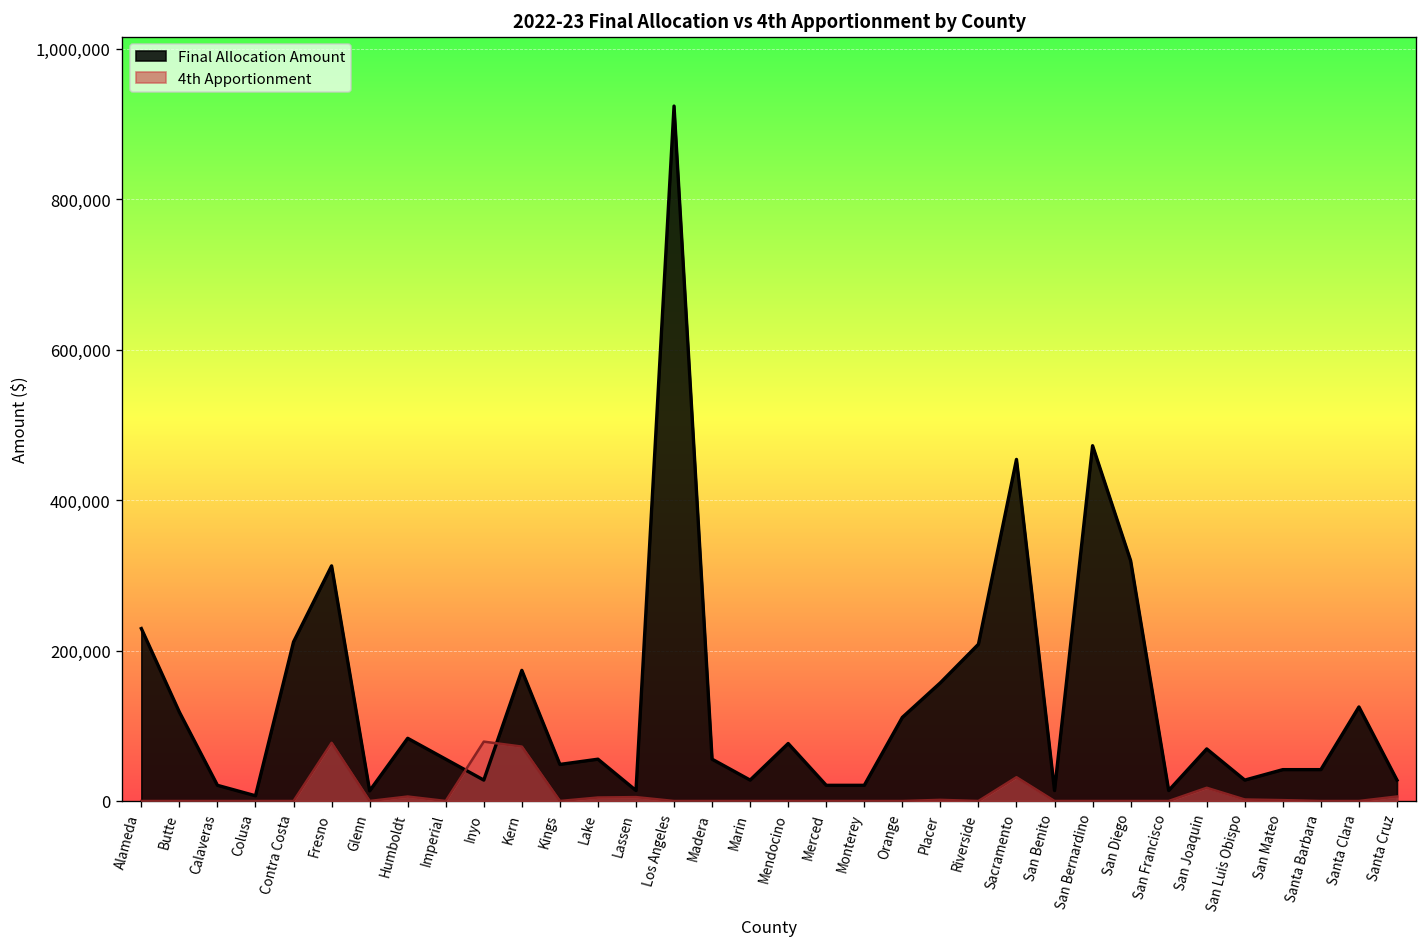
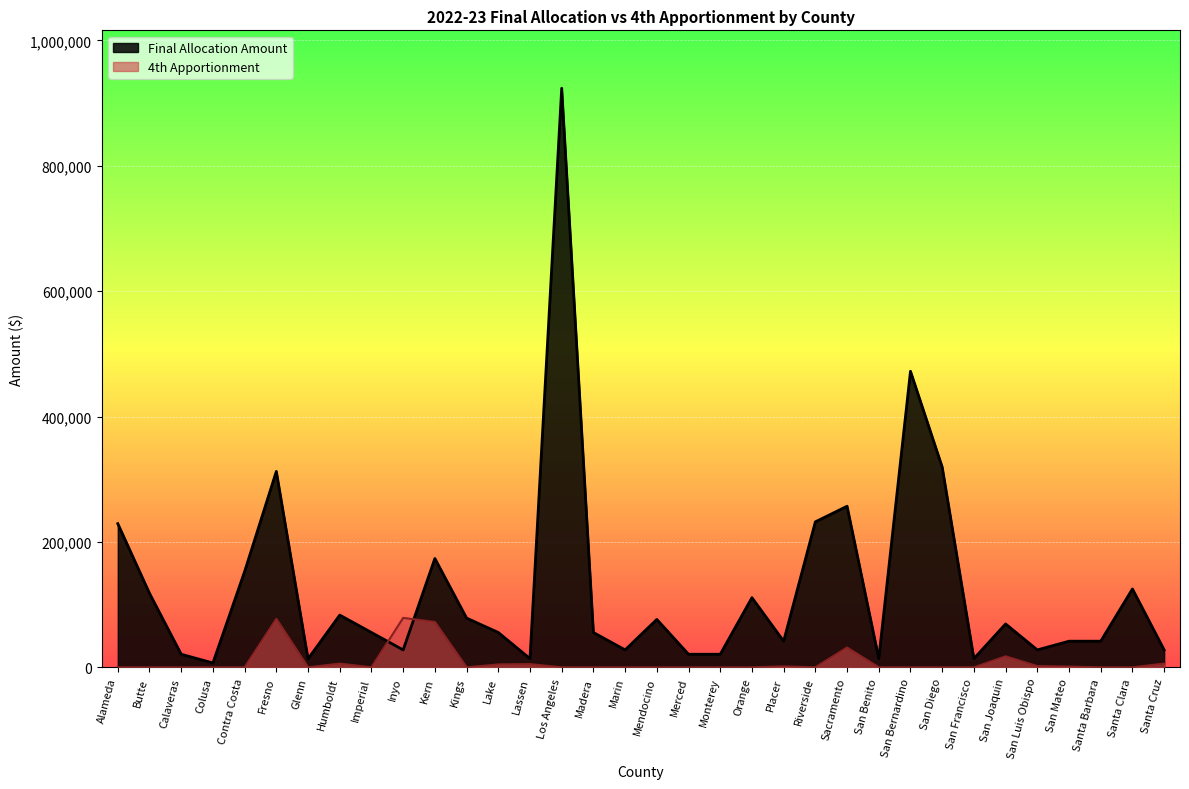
  {
    "Final Allocation Amount": {
      "Alameda": "230,000",
      "Butte": "120,000",
      "Calaveras": "20,000",
      "Colusa": "10,000",
-     "Contra Costa": "210,000",
+     "Contra Costa": "150,000",
      "Fresno": "310,000",
      "Glenn": "10,000",
      "Humboldt": "80,000",
      "Imperial": "60,000",
      "Inyo": "30,000",
      "Kern": "170,000",
-     "Kings": "50,000",
+     "Kings": "80,000",
      "Lake": "60,000",
      "Lassen": "10,000",
      "Los Angeles": "920,000",
      "Madera": "60,000",
      "Marin": "30,000",
      "Mendocino": "80,000",
      "Merced": "20,000",
      "Monterey": "20,000",
      "Orange": "110,000",
-     "Placer": "160,000",
-     "Riverside": "210,000",
-     "Sacramento": "450,000",
+     "Placer": "40,000",
+     "Riverside": "230,000",
+     "Sacramento": "260,000",
      "San Benito": "10,000",
      "San Bernardino": "470,000",
      "San Diego": "320,000",
      "San Francisco": "10,000",
      "San Joaquin": "70,000",
      "San Luis Obispo": "30,000",
      "San Mateo": "40,000",
      "Santa Barbara": "40,000",
      "Santa Clara": "130,000",
      "Santa Cruz": "30,000"
    },
    "4th Apportionment": {
      "Alameda": "0",
      "Butte": "0",
      "Calaveras": "0",
      "Colusa": "0",
      "Contra Costa": "0",
      "Fresno": "80,000",
      "Glenn": "0",
      "Humboldt": "10,000",
      "Imperial": "0",
      "Inyo": "80,000",
      "Kern": "70,000",
      "Kings": "0",
      "Lake": "0",
      "Lassen": "10,000",
      "Los Angeles": "0",
      "Madera": "0",
      "Marin": "0",
      "Mendocino": "0",
      "Merced": "0",
      "Monterey": "0",
      "Orange": "0",
      "Placer": "0",
      "Riverside": "0",
      "Sacramento": "30,000",
      "San Benito": "0",
      "San Bernardino": "0",
      "San Diego": "0",
      "San Francisco": "0",
      "San Joaquin": "20,000",
      "San Luis Obispo": "0",
      "San Mateo": "0",
      "Santa Barbara": "0",
      "Santa Clara": "0",
      "Santa Cruz": "10,000"
    }
  }
